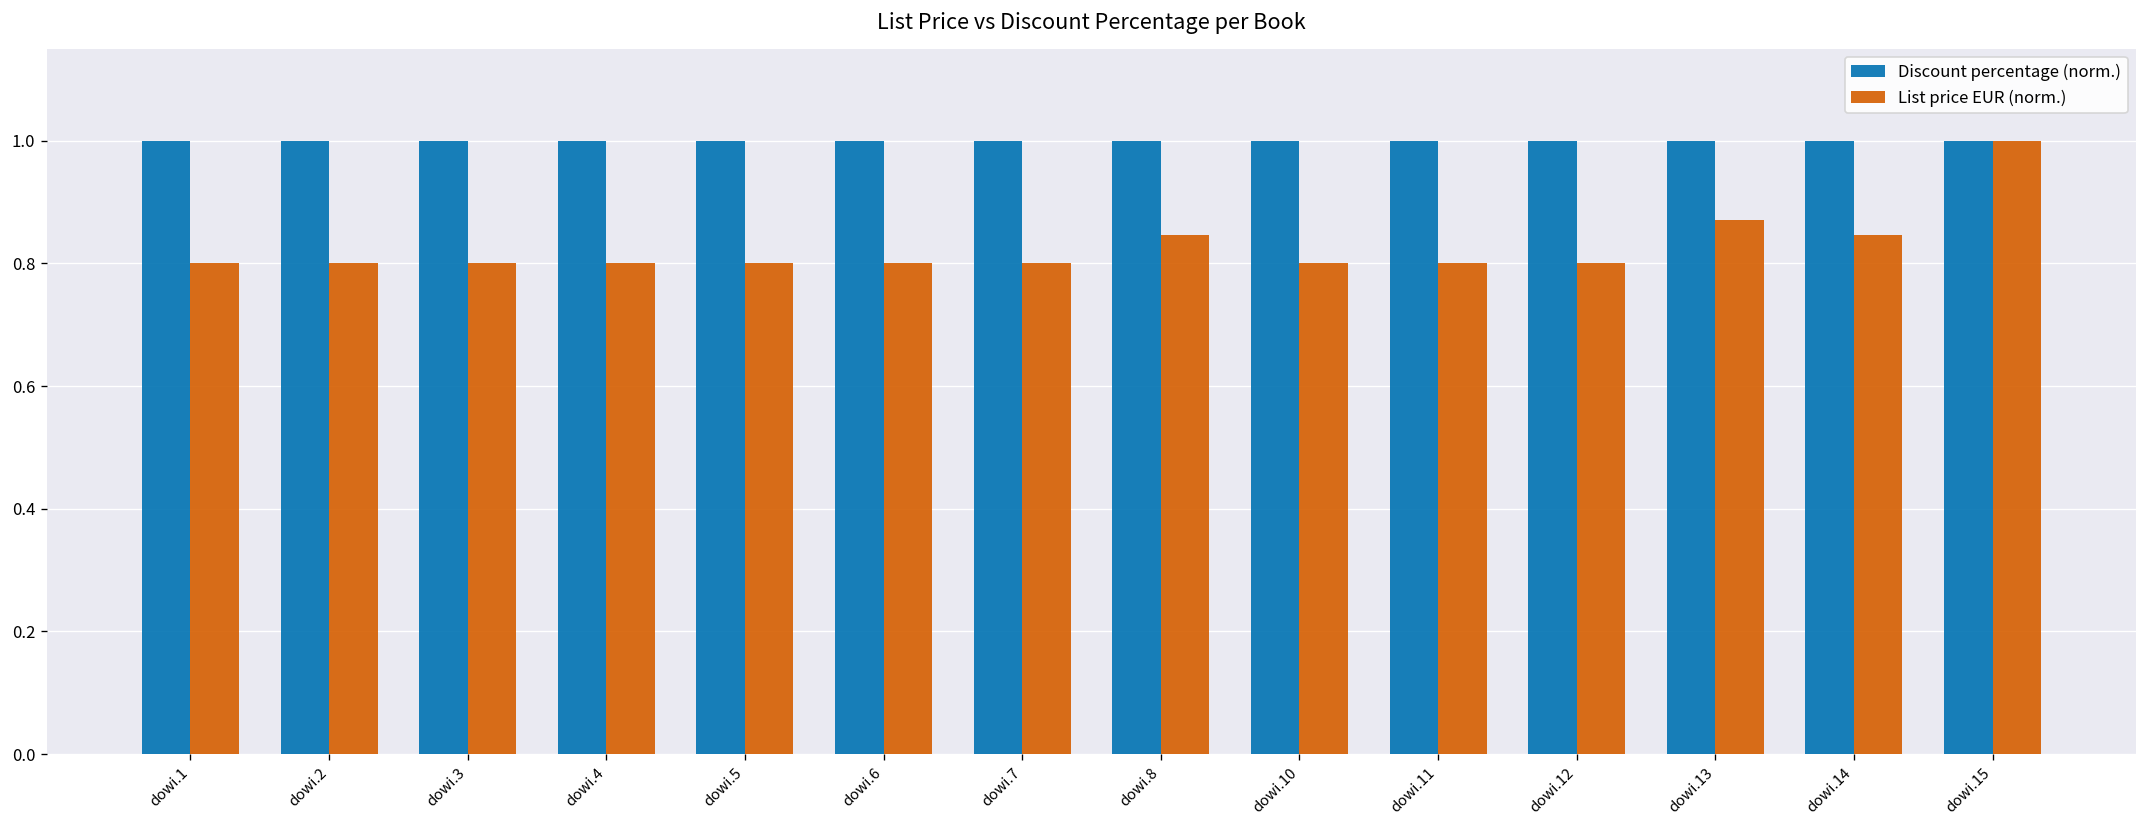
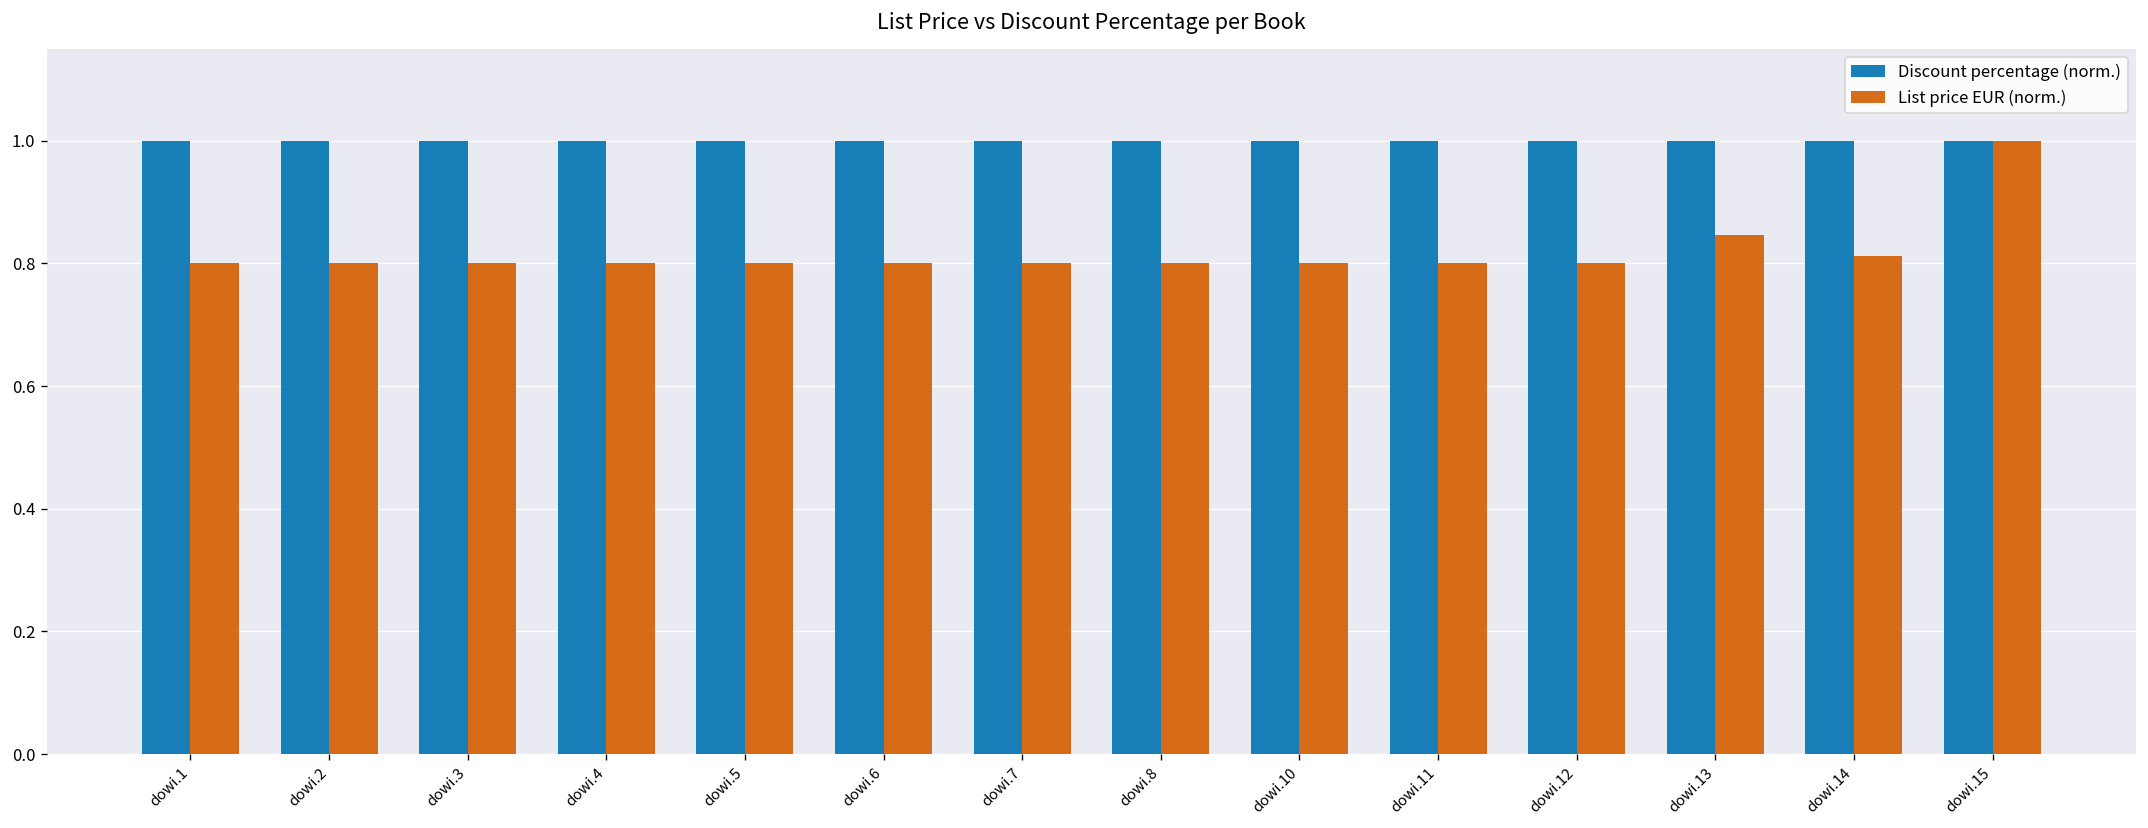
  {
    "Discount percentage (norm.)": {
      "dowi.1": 1.00,
      "dowi.2": 1.00,
      "dowi.3": 1.00,
      "dowi.4": 1.00,
      "dowi.5": 1.00,
      "dowi.6": 1.00,
      "dowi.7": 1.00,
      "dowi.8": 1.00,
      "dowi.10": 1.00,
      "dowi.11": 1.00,
      "dowi.12": 1.00,
      "dowi.13": 1.00,
      "dowi.14": 1.00,
      "dowi.15": 1.00
    },
    "List price EUR (norm.)": {
      "dowi.1": 0.80,
      "dowi.2": 0.80,
      "dowi.3": 0.80,
      "dowi.4": 0.80,
      "dowi.5": 0.80,
      "dowi.6": 0.80,
      "dowi.7": 0.80,
-     "dowi.8": 0.85,
+     "dowi.8": 0.80,
      "dowi.10": 0.80,
      "dowi.11": 0.80,
      "dowi.12": 0.80,
-     "dowi.13": 0.87,
-     "dowi.14": 0.85,
+     "dowi.13": 0.85,
+     "dowi.14": 0.81,
      "dowi.15": 1.00
    }
  }
